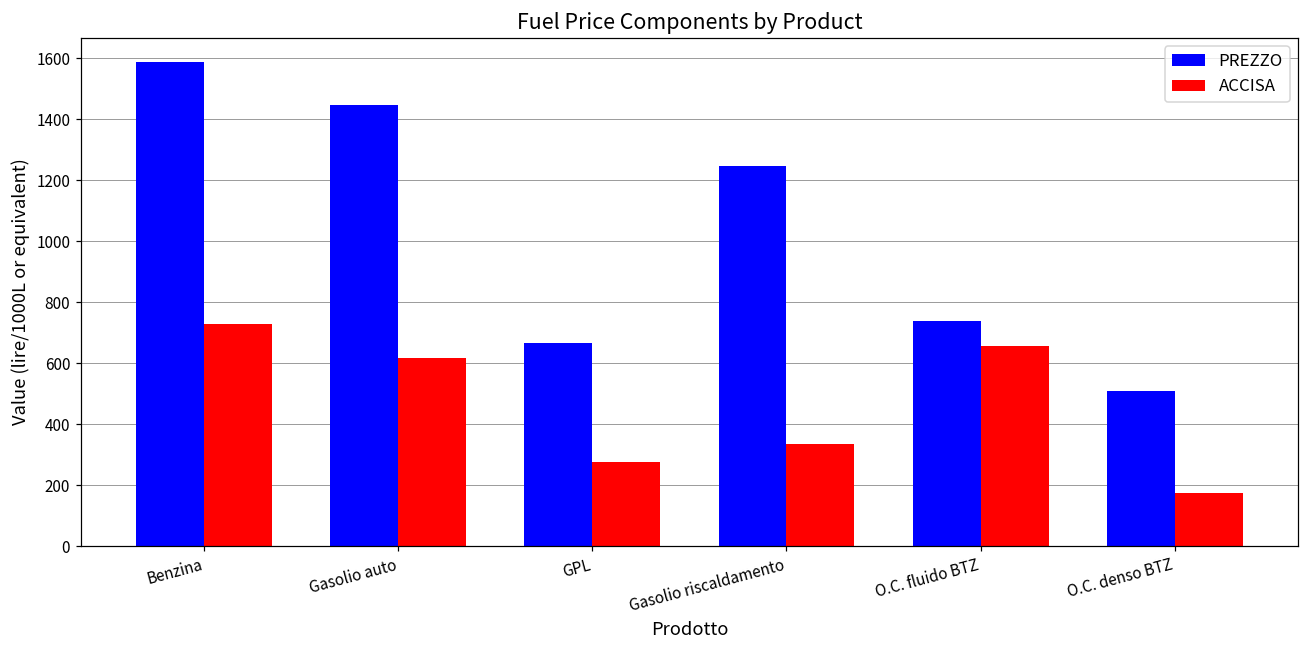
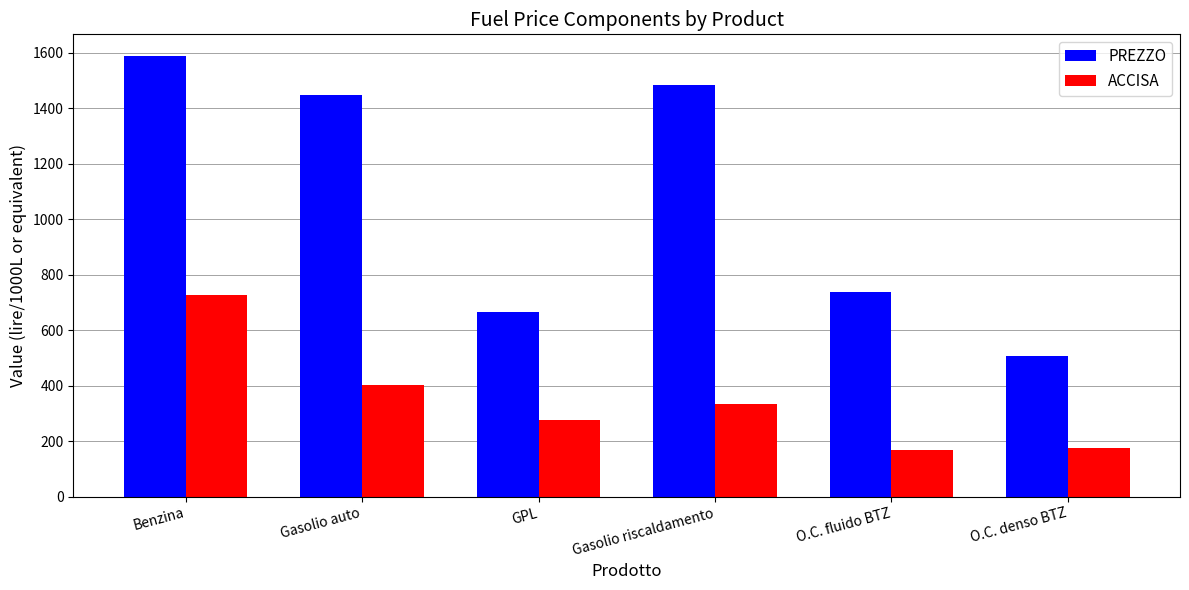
  {
    "PREZZO": {
      "Benzina": 1590,
      "Gasolio auto": 1450,
      "GPL": 660,
-     "Gasolio riscaldamento": 1250,
+     "Gasolio riscaldamento": 1480,
      "O.C. fluido BTZ": 740,
      "O.C. denso BTZ": 510
    },
    "ACCISA": {
      "Benzina": 730,
-     "Gasolio auto": 620,
+     "Gasolio auto": 400,
      "GPL": 280,
      "Gasolio riscaldamento": 330,
-     "O.C. fluido BTZ": 660,
+     "O.C. fluido BTZ": 170,
      "O.C. denso BTZ": 180
    }
  }
